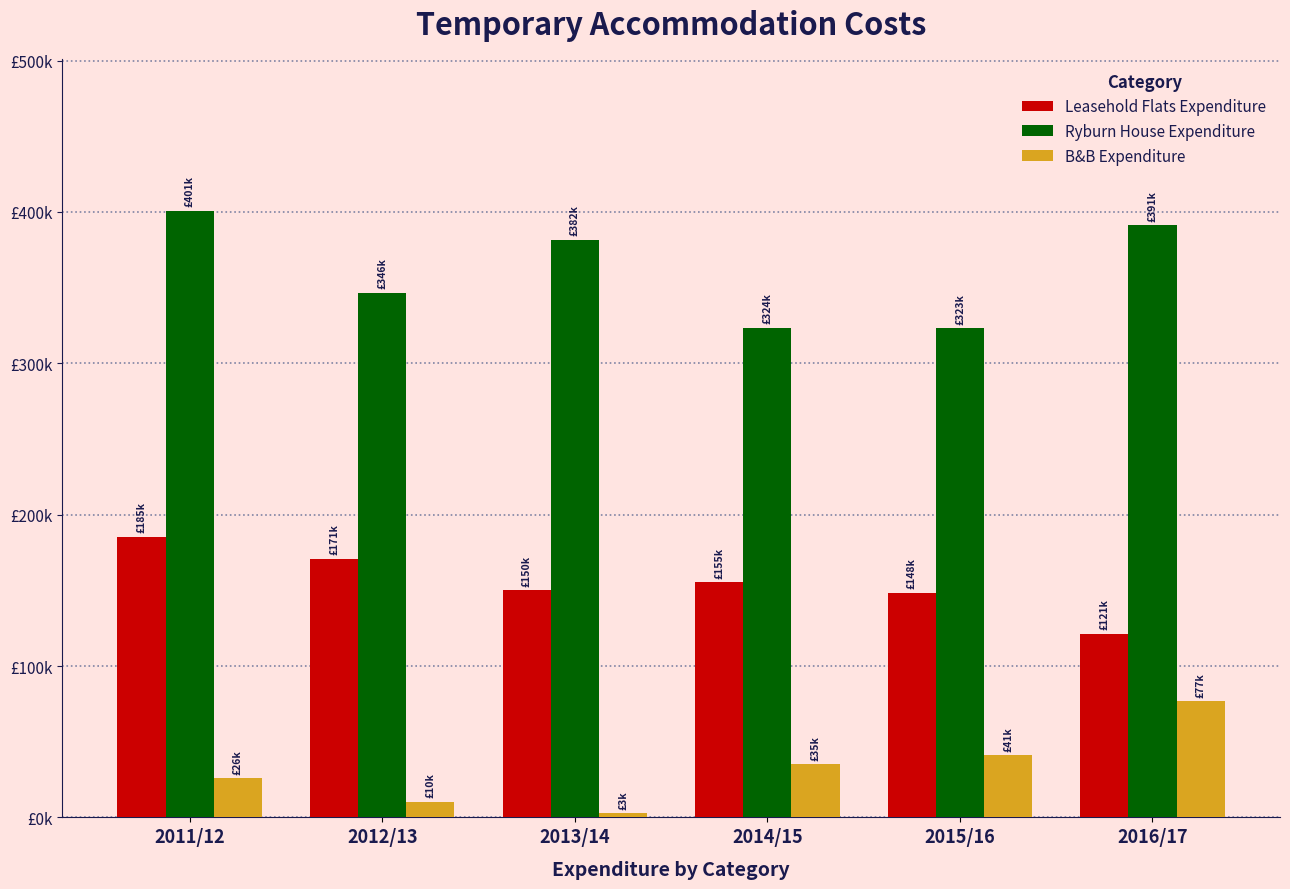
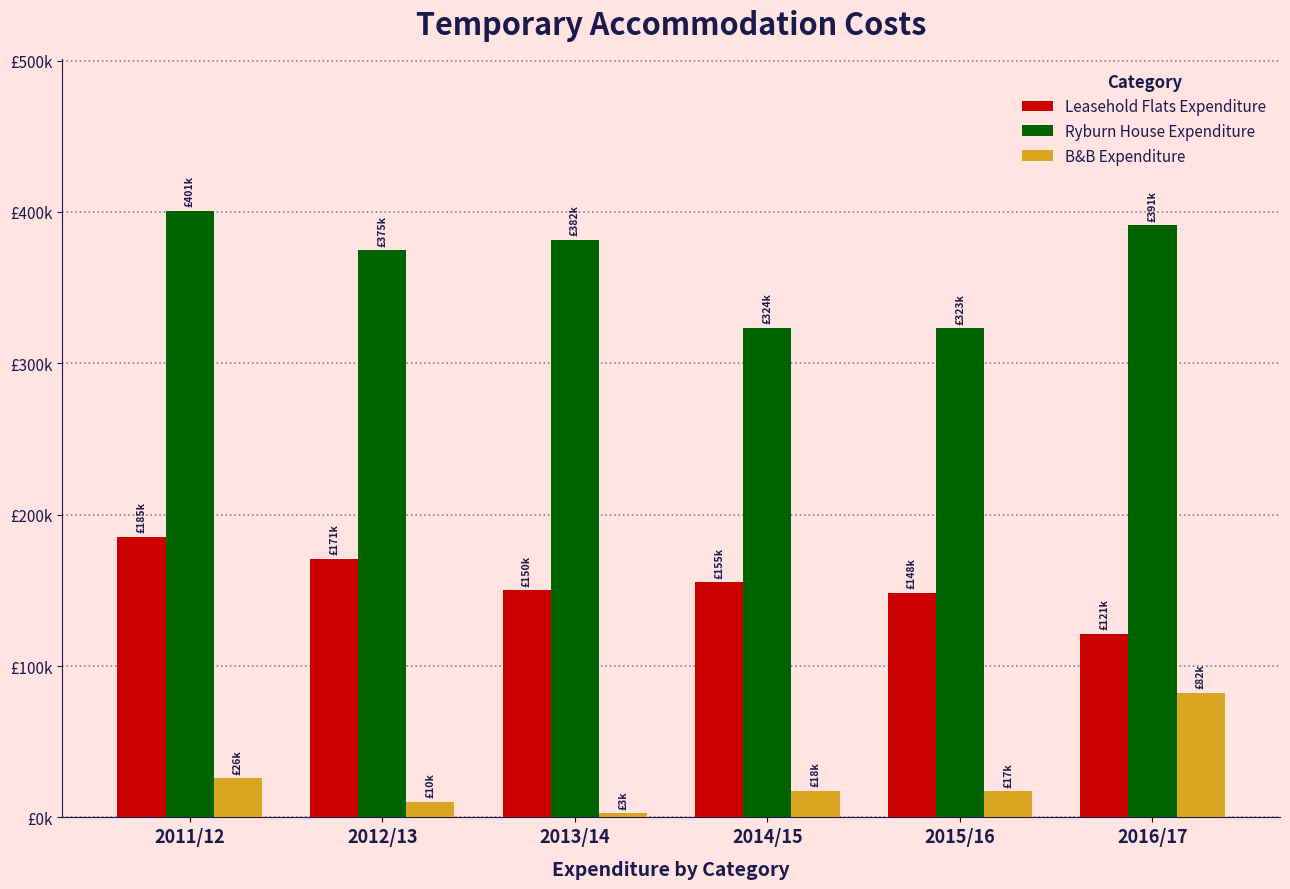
  {
    "Leasehold Flats Expenditure": {
      "2011/12": "£185k",
      "2012/13": "£171k",
      "2013/14": "£150k",
      "2014/15": "£155k",
      "2015/16": "£148k",
      "2016/17": "£121k"
    },
    "Ryburn House Expenditure": {
      "2011/12": "£401k",
-     "2012/13": "£346k",
+     "2012/13": "£375k",
      "2013/14": "£382k",
      "2014/15": "£324k",
      "2015/16": "£323k",
      "2016/17": "£391k"
    },
    "B&B Expenditure": {
      "2011/12": "£26k",
      "2012/13": "£10k",
      "2013/14": "£3k",
-     "2014/15": "£35k",
-     "2015/16": "£41k",
-     "2016/17": "£77k"
+     "2014/15": "£18k",
+     "2015/16": "£17k",
+     "2016/17": "£82k"
    }
  }
